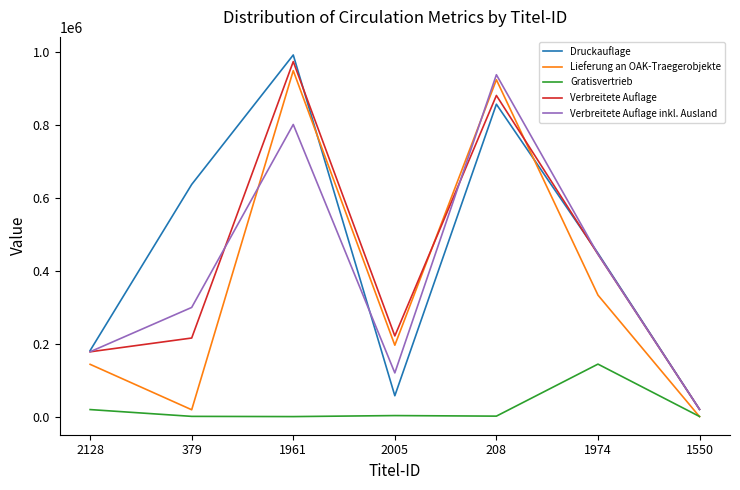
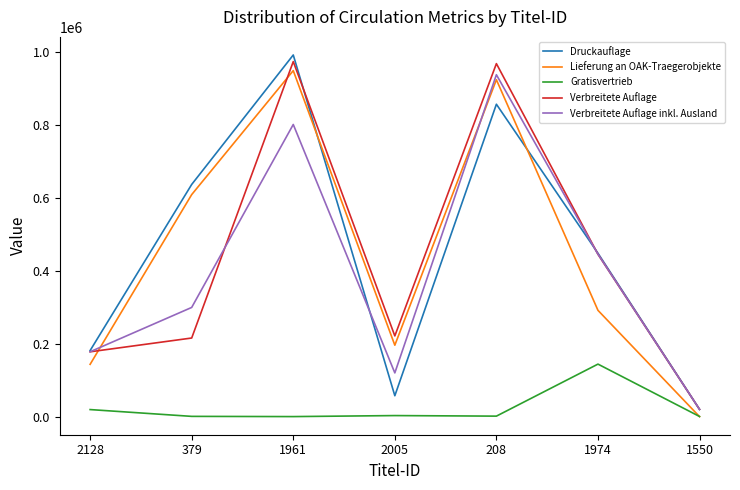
  {
    "Druckauflage": {
      "379": 640000,
      "1961": 990000,
      "2005": 60000,
      "208": 860000
    },
    "Lieferung an OAK-Traegerobjekte": {
      "2128": 140000,
-     "379": 20000,
+     "379": 610000,
      "1961": 950000,
      "2005": 200000,
      "208": 920000,
-     "1974": 330000
+     "1974": 290000
    },
    "Gratisvertrieb": {
      "2128": 20000,
      "379": 0,
      "1961": 0,
      "2005": 0,
      "208": 0,
      "1974": 140000
    },
    "Verbreitete Auflage": {
      "379": 220000,
      "1961": 970000,
      "2005": 220000,
-     "208": 880000
+     "208": 970000
    },
    "Verbreitete Auflage inkl. Ausland": {
      "379": 300000,
      "1961": 800000,
      "2005": 120000,
      "208": 940000
    }
  }
